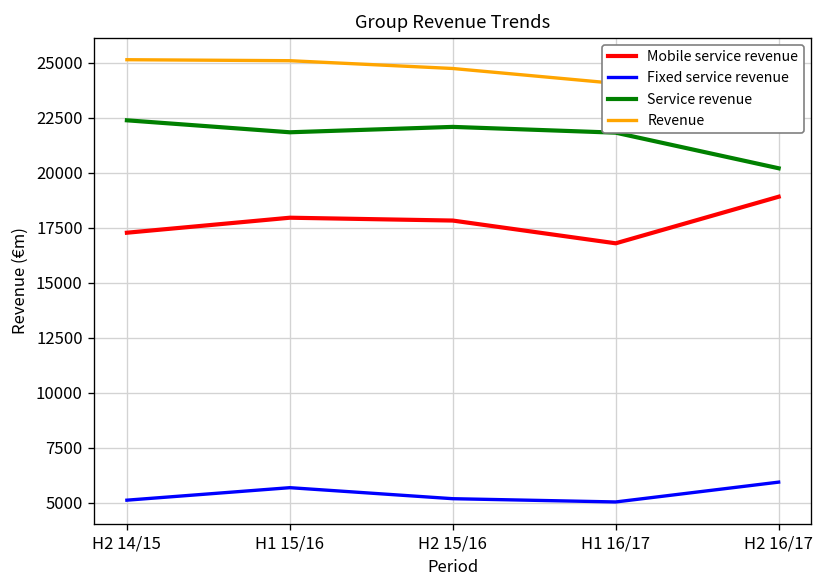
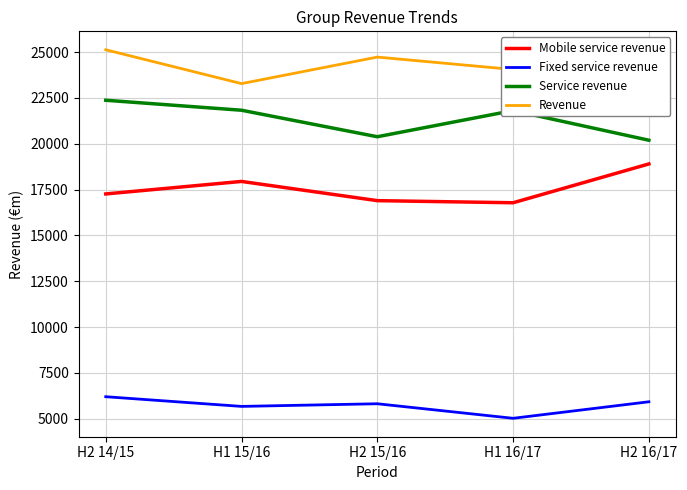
  {
    "Mobile service revenue": {
      "H2 14/15": 17300,
      "H1 15/16": 17900,
-     "H2 15/16": 17800,
+     "H2 15/16": 16900,
      "H1 16/17": 16800,
      "H2 16/17": 18900
    },
    "Fixed service revenue": {
-     "H2 14/15": 5100,
+     "H2 14/15": 6200,
      "H1 15/16": 5700,
-     "H2 15/16": 5200,
+     "H2 15/16": 5800,
      "H1 16/17": 5000,
      "H2 16/17": 5900
    },
    "Service revenue": {
      "H2 14/15": 22400,
      "H1 15/16": 21800,
-     "H2 15/16": 22100,
+     "H2 15/16": 20400,
      "H2 16/17": 20200
    },
    "Revenue": {
      "H2 14/15": 25100,
-     "H1 15/16": 25100,
+     "H1 15/16": 23300,
      "H2 15/16": 24700
    }
  }
